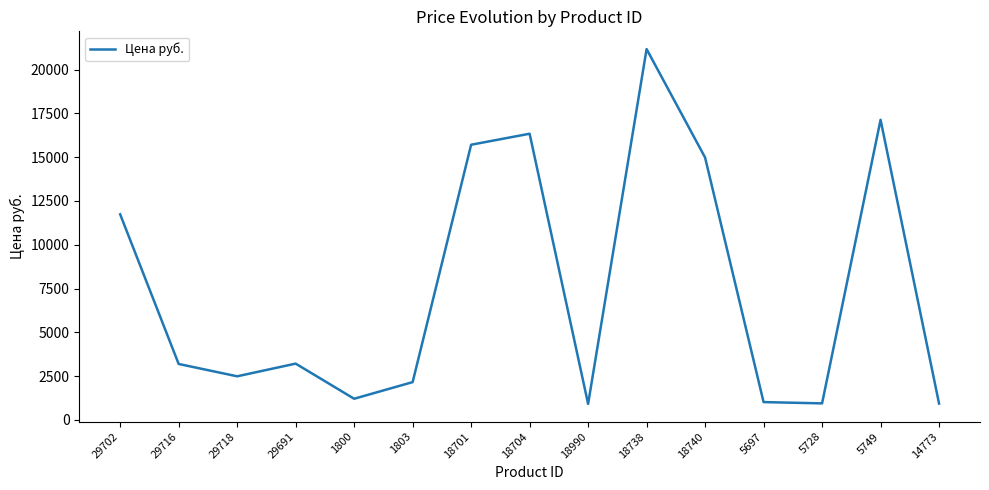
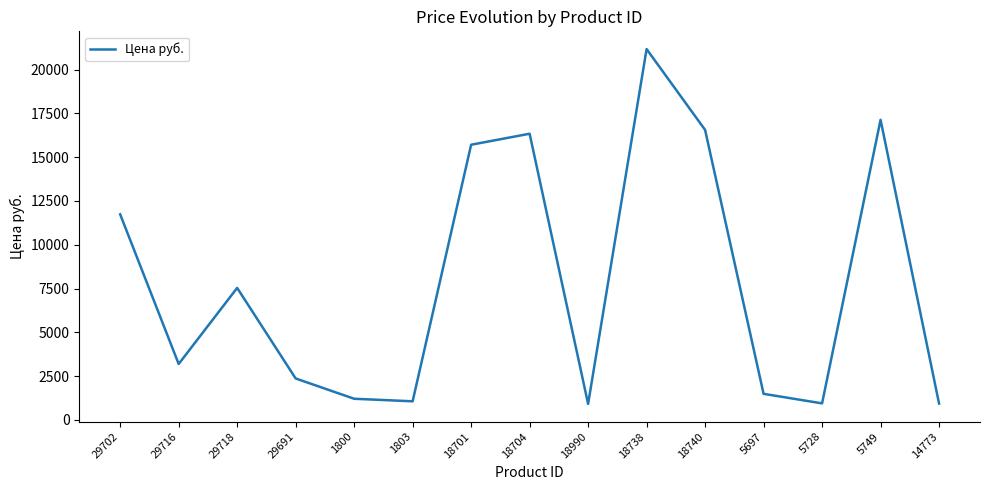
  {
    "29702": 11700,
    "29716": 3200,
-   "29718": 2500,
-   "29691": 3200,
+   "29718": 7500,
+   "29691": 2400,
    "1800": 1200,
-   "1803": 2200,
+   "1803": 1100,
    "18701": 15700,
    "18704": 16300,
    "18990": 900,
    "18738": 21200,
-   "18740": 15000,
-   "5697": 1000,
+   "18740": 16600,
+   "5697": 1500,
    "5728": 900,
    "5749": 17100,
    "14773": 900
  }
